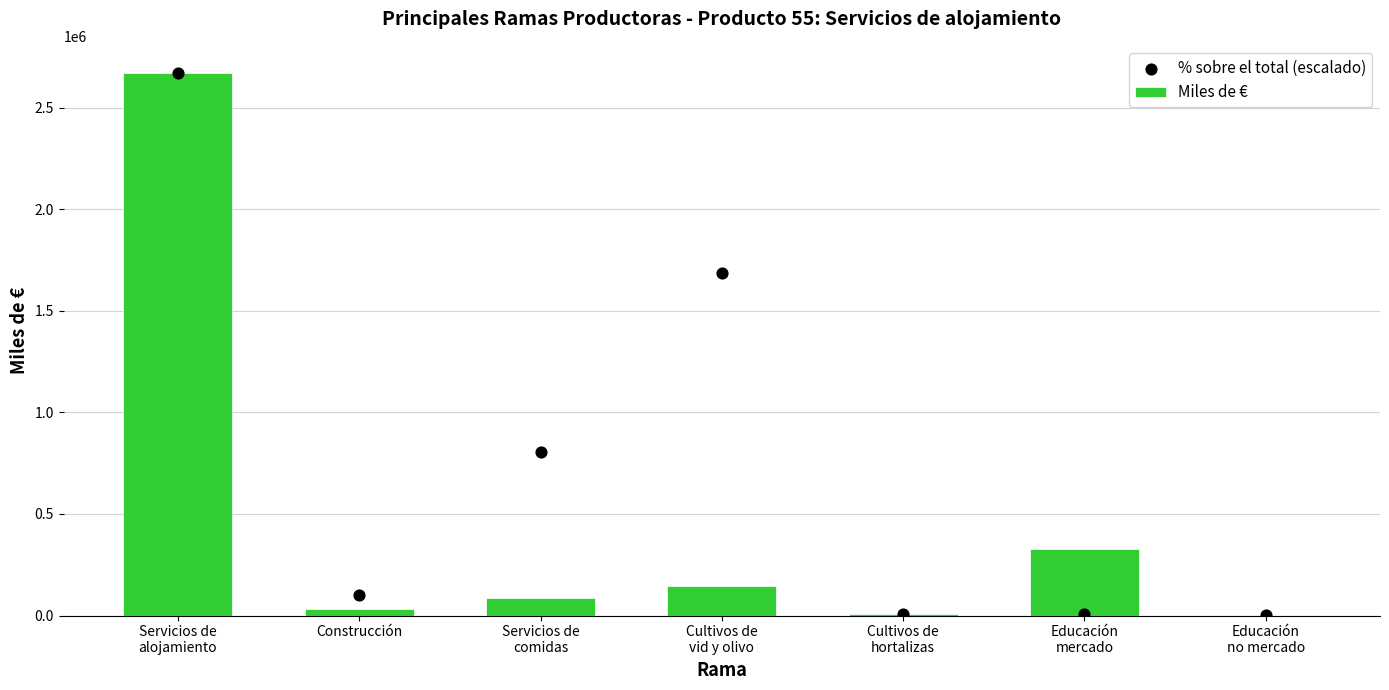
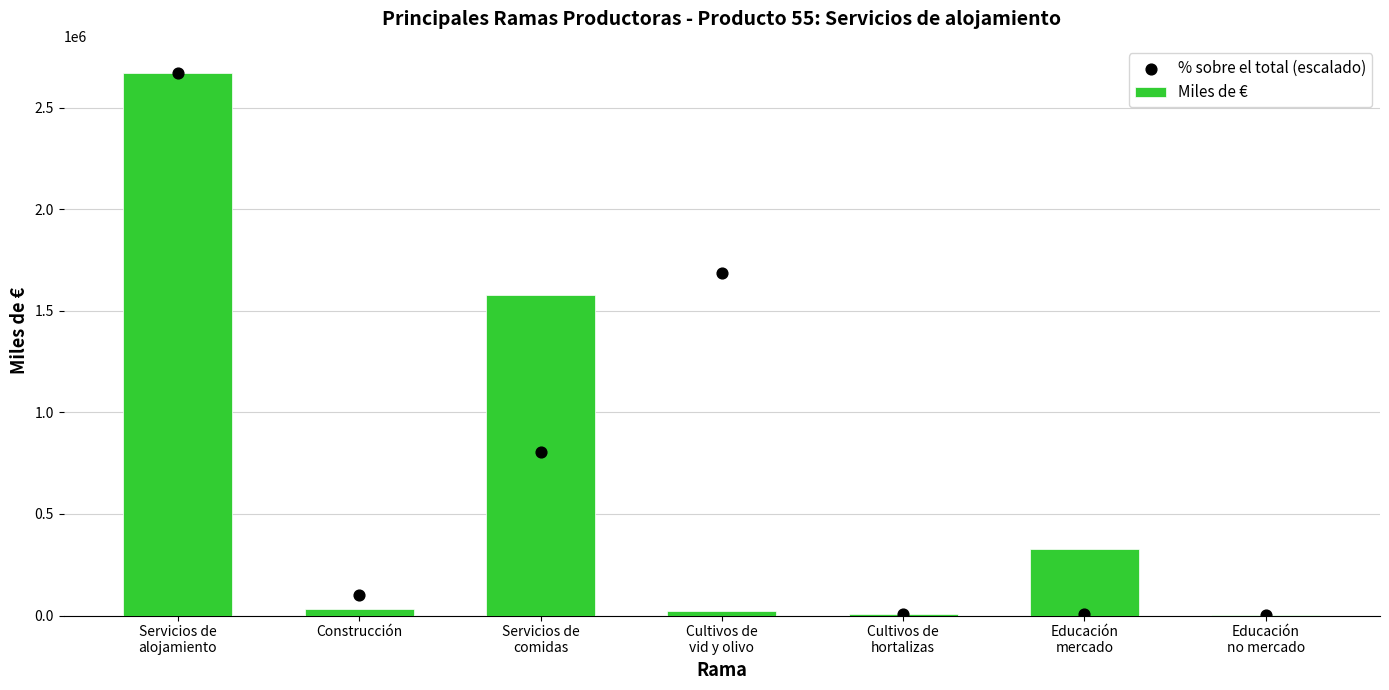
  {
    "Miles de €": {
      "Servicios de alojamiento": 2670000,
      "Construcción": 30000,
-     "Servicios de comidas": 90000,
-     "Cultivos de vid y olivo": 150000,
+     "Servicios de comidas": 1580000,
+     "Cultivos de vid y olivo": 20000,
      "Educación mercado": 330000
    }
  }
